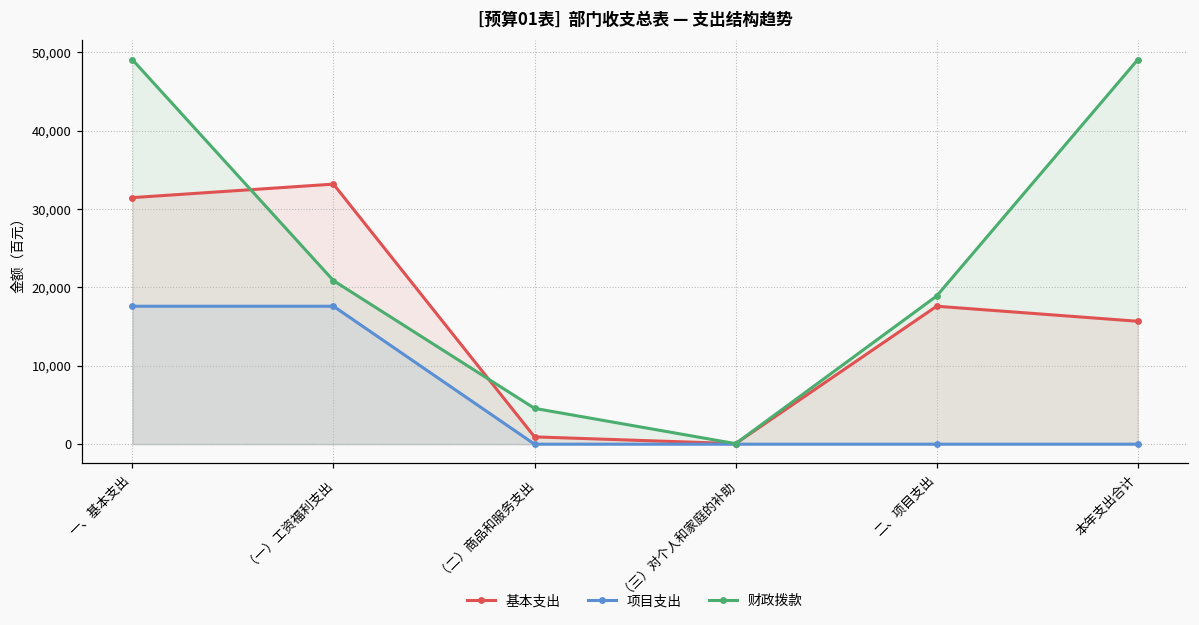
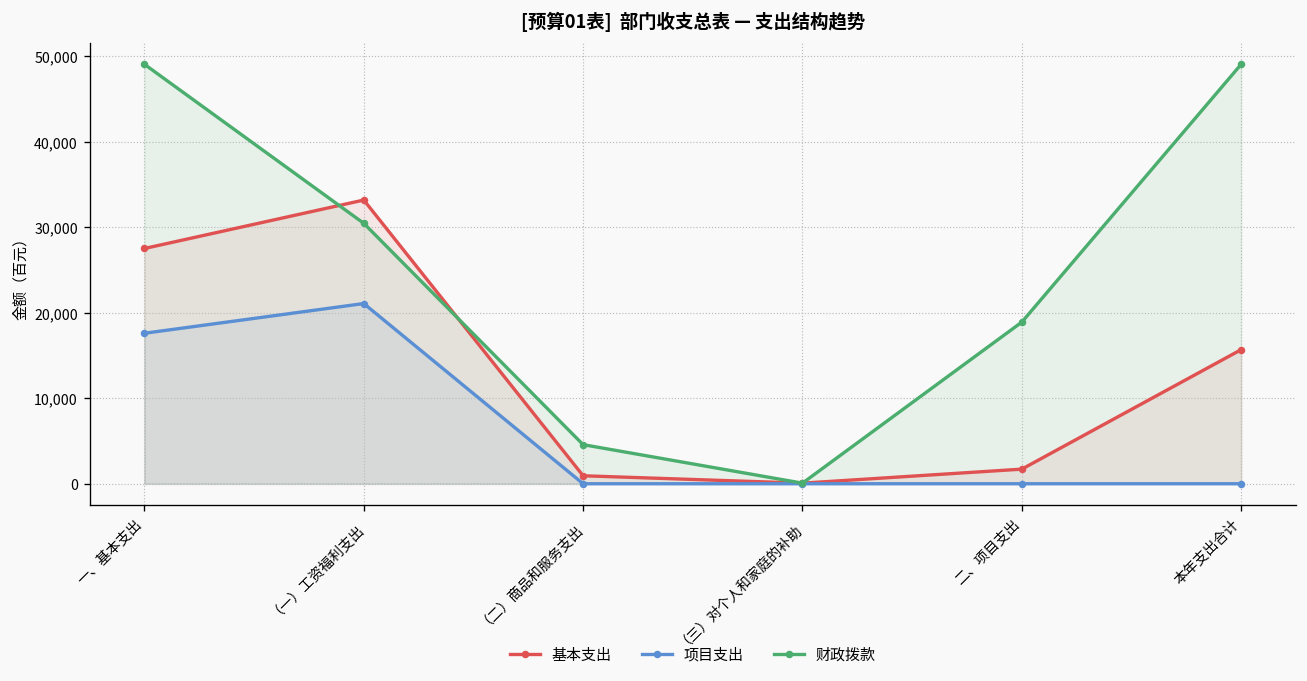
  {
    "基本支出": {
-     "一、基本支出": "31,000",
+     "一、基本支出": "28,000",
      "（一）工资福利支出": "33,000",
      "（二）商品和服务支出": "1,000",
-     "二、项目支出": "18,000",
+     "二、项目支出": "2,000",
      "本年支出合计": "16,000"
    },
    "项目支出": {
      "一、基本支出": "18,000",
-     "（一）工资福利支出": "18,000",
+     "（一）工资福利支出": "21,000",
      "（二）商品和服务支出": "0",
      "二、项目支出": "0",
      "本年支出合计": "0"
    },
    "财政拨款": {
      "一、基本支出": "49,000",
-     "（一）工资福利支出": "21,000",
+     "（一）工资福利支出": "30,000",
      "（二）商品和服务支出": "5,000",
      "二、项目支出": "19,000",
      "本年支出合计": "49,000"
    }
  }
